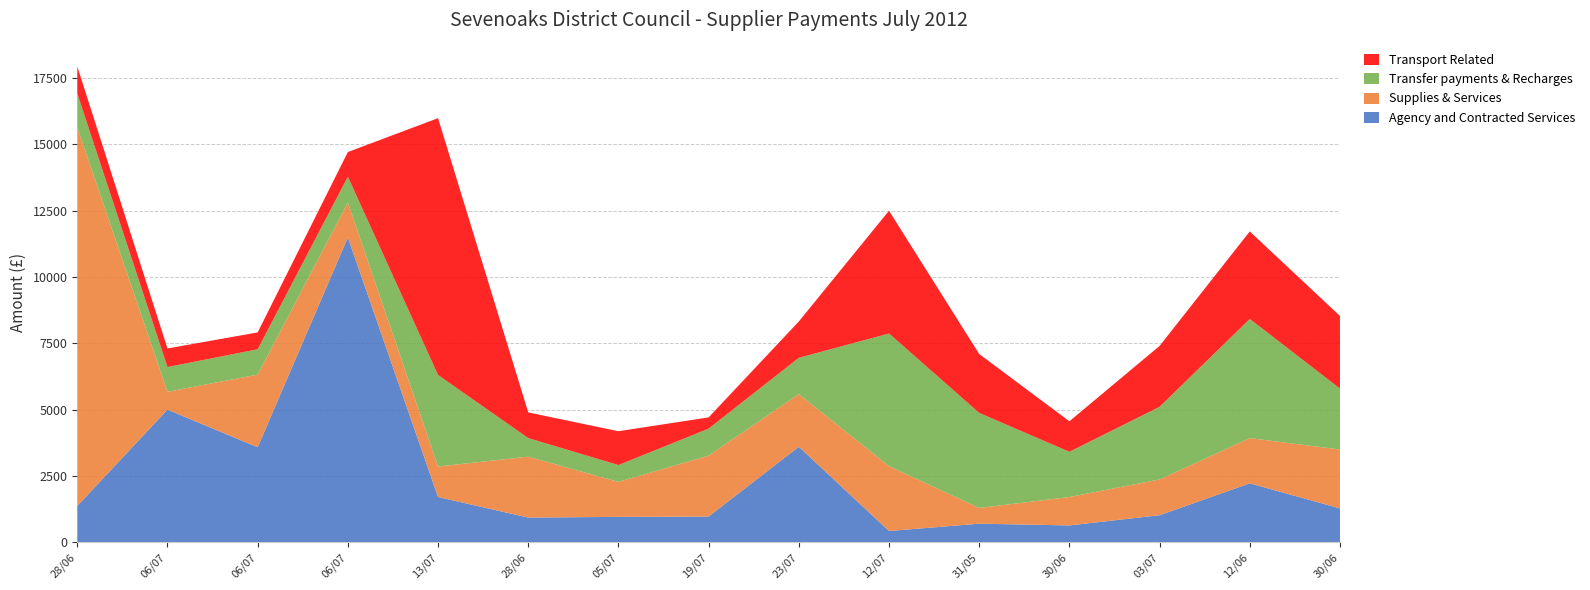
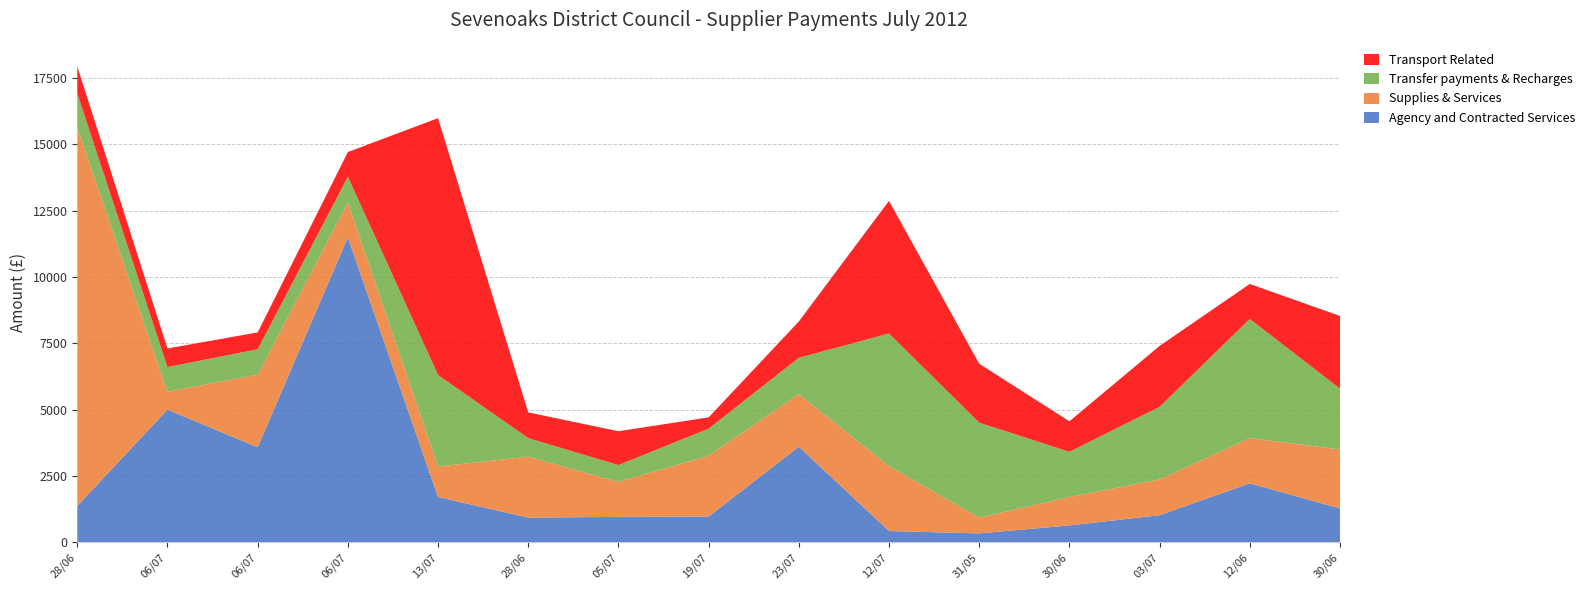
  {
    "Agency and Contracted Services": {
      "13/07": 1700,
      "05/07": 1000,
      "19/07": 1000,
      "23/07": 3600,
      "12/07": 400,
-     "31/05": 700,
+     "31/05": 300,
      "03/07": 1000,
      "12/06": 2200
    },
    "Supplies & Services": {
      "13/07": 1200,
      "05/07": 1300,
      "19/07": 2300,
      "23/07": 2000,
      "12/07": 2400,
      "31/05": 600,
      "03/07": 1300,
      "12/06": 1700
    },
    "Transfer payments & Recharges": {
      "13/07": 3400,
      "05/07": 600,
      "19/07": 1000,
      "23/07": 1400,
      "12/07": 5000,
      "31/05": 3600,
      "03/07": 2700,
      "12/06": 4500
    },
    "Transport Related": {
      "13/07": 9700,
      "05/07": 1300,
      "19/07": 400,
      "23/07": 1400,
-     "12/07": 4600,
+     "12/07": 5000,
      "31/05": 2200,
      "03/07": 2300,
-     "12/06": 3300
+     "12/06": 1300
    }
  }
